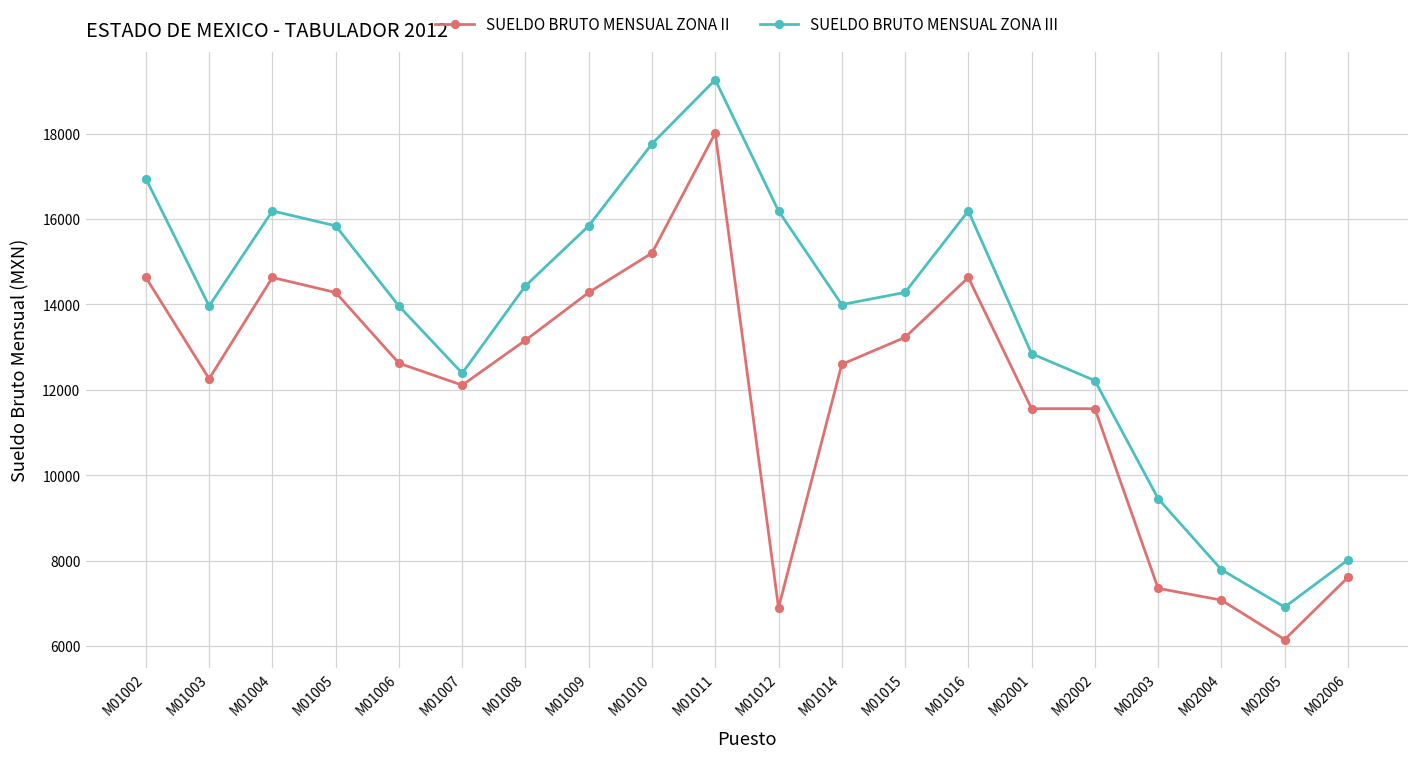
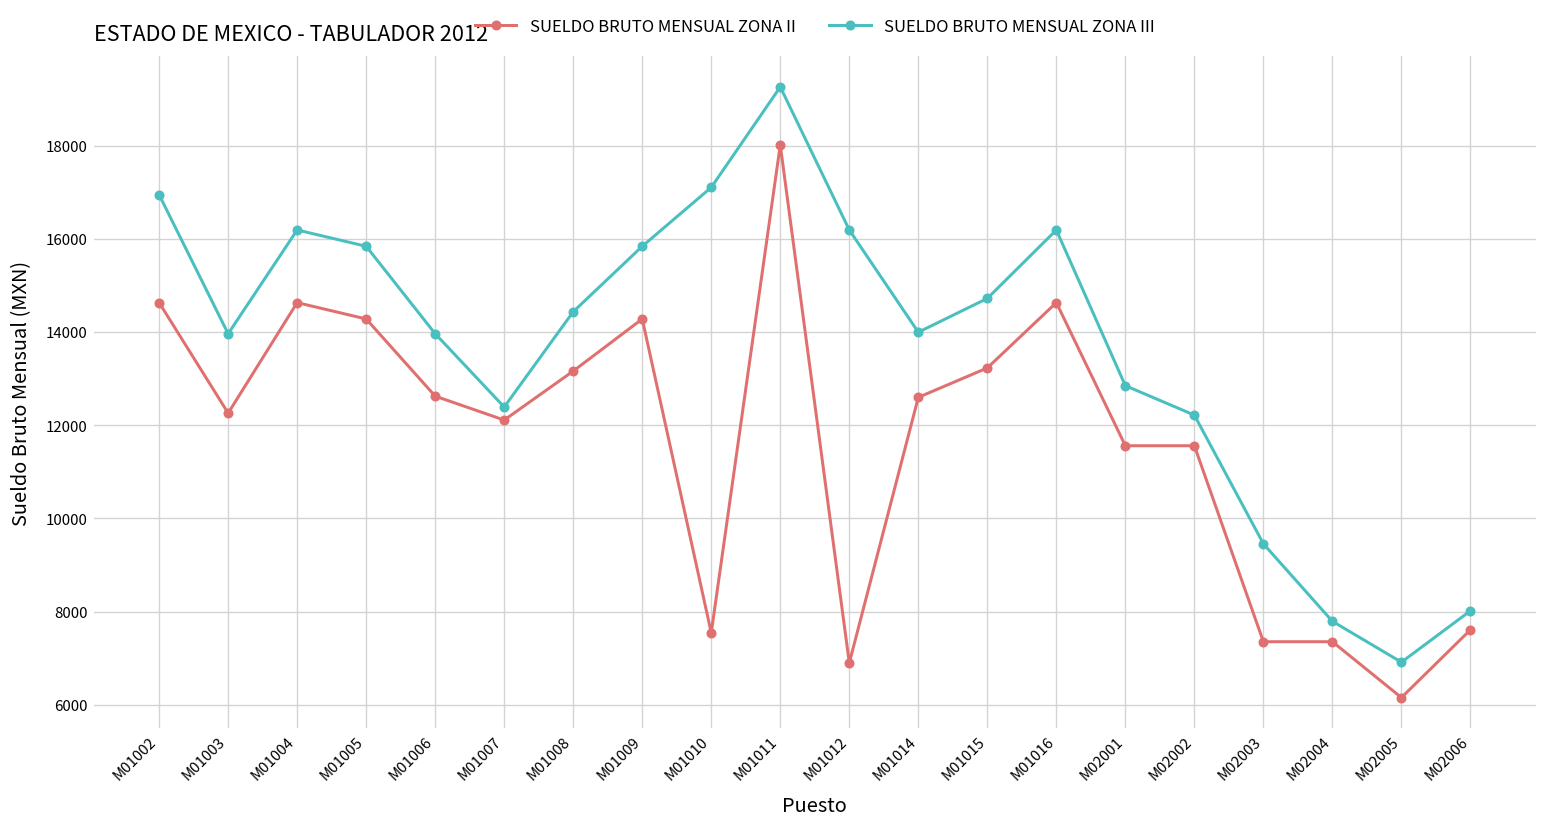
  {
    "SUELDO BRUTO MENSUAL ZONA II": {
      "M01002": 14600,
      "M01003": 12300,
      "M01004": 14600,
      "M01005": 14300,
      "M01006": 12600,
      "M01007": 12100,
      "M01008": 13200,
      "M01009": 14300,
-     "M01010": 15200,
+     "M01010": 7500,
      "M01011": 18000,
      "M01012": 6900,
      "M01014": 12600,
      "M01015": 13200,
      "M01016": 14600,
      "M02001": 11600,
      "M02002": 11600,
      "M02003": 7400,
-     "M02004": 7100,
+     "M02004": 7400,
      "M02005": 6200,
      "M02006": 7600
    },
    "SUELDO BRUTO MENSUAL ZONA III": {
      "M01002": 16900,
      "M01003": 14000,
      "M01004": 16200,
      "M01005": 15800,
      "M01006": 14000,
      "M01007": 12400,
      "M01008": 14400,
      "M01009": 15800,
-     "M01010": 17800,
+     "M01010": 17100,
      "M01011": 19300,
      "M01012": 16200,
      "M01014": 14000,
-     "M01015": 14300,
+     "M01015": 14700,
      "M01016": 16200,
      "M02001": 12800,
      "M02002": 12200,
      "M02003": 9500,
      "M02004": 7800,
      "M02005": 6900,
      "M02006": 8000
    }
  }
